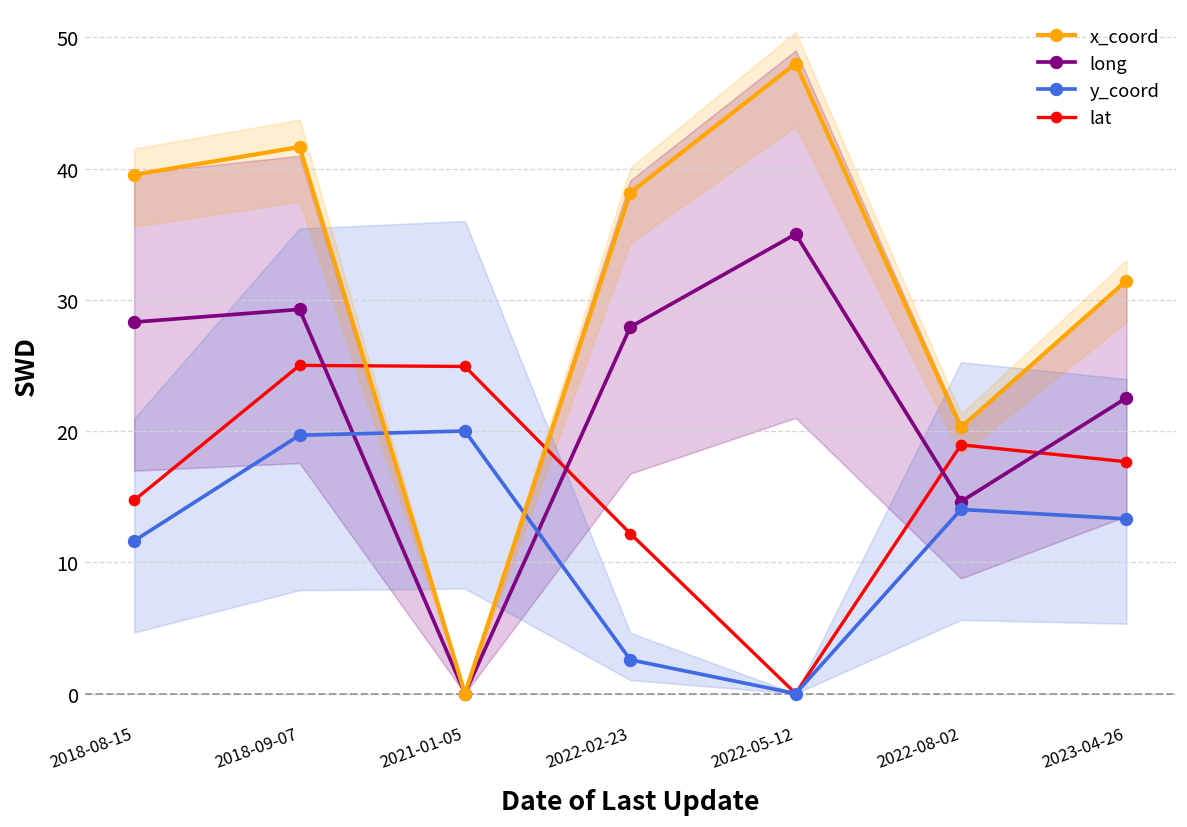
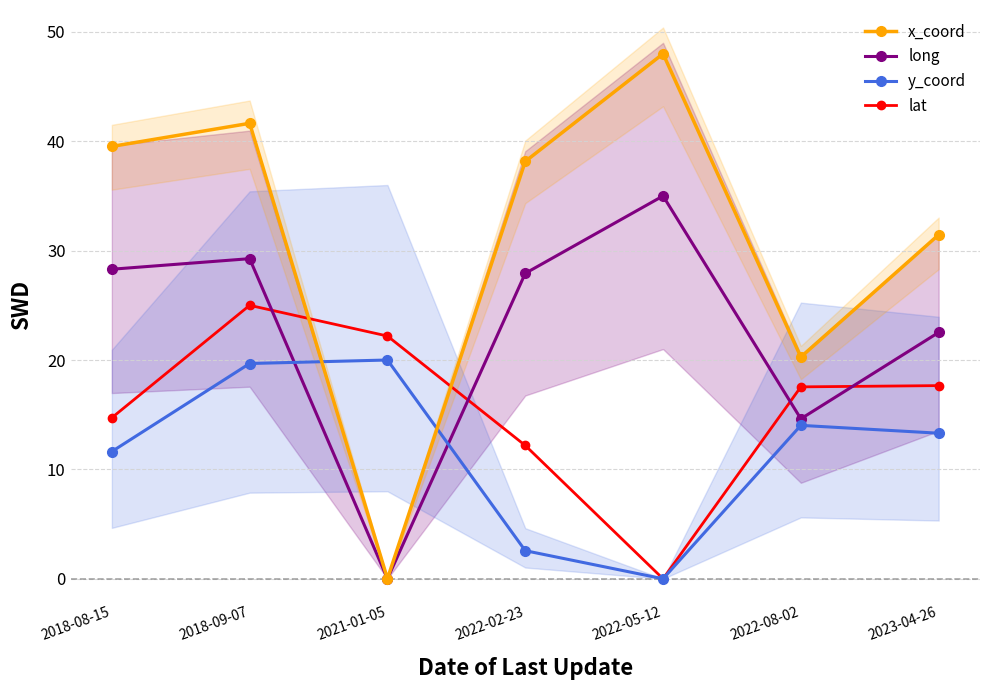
  {
    "lat": {
      "2018-08-15": 14.7,
      "2018-09-07": 25.0,
-     "2021-01-05": 24.9,
+     "2021-01-05": 22.2,
      "2022-02-23": 12.2,
-     "2022-08-02": 18.9,
+     "2022-08-02": 17.5,
      "2023-04-26": 17.7
    }
  }
